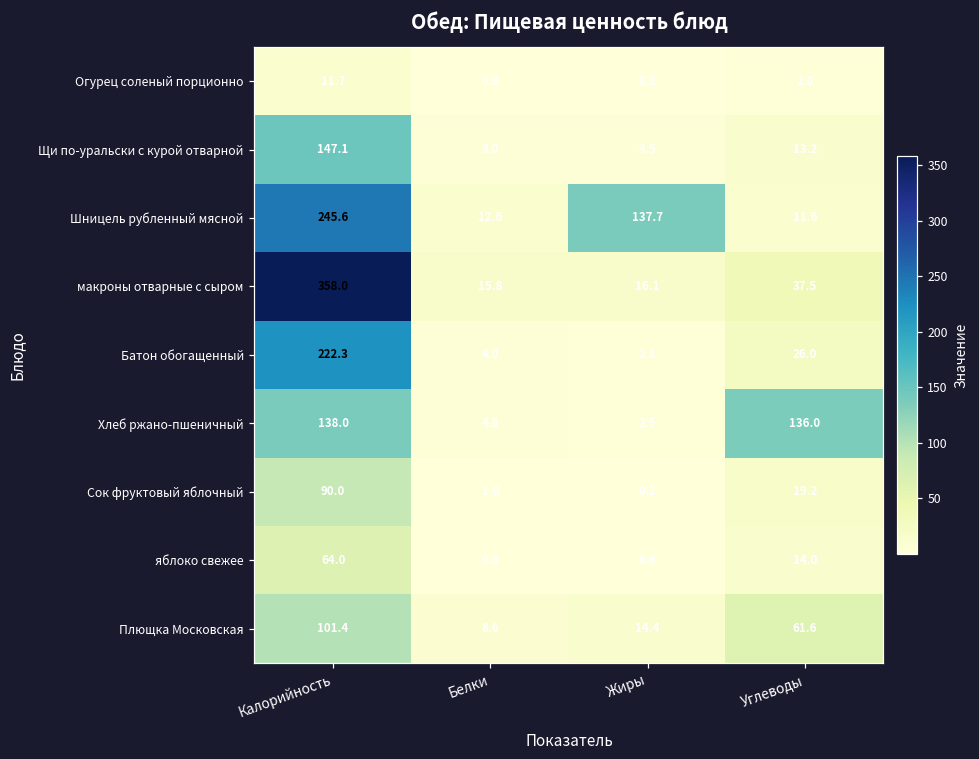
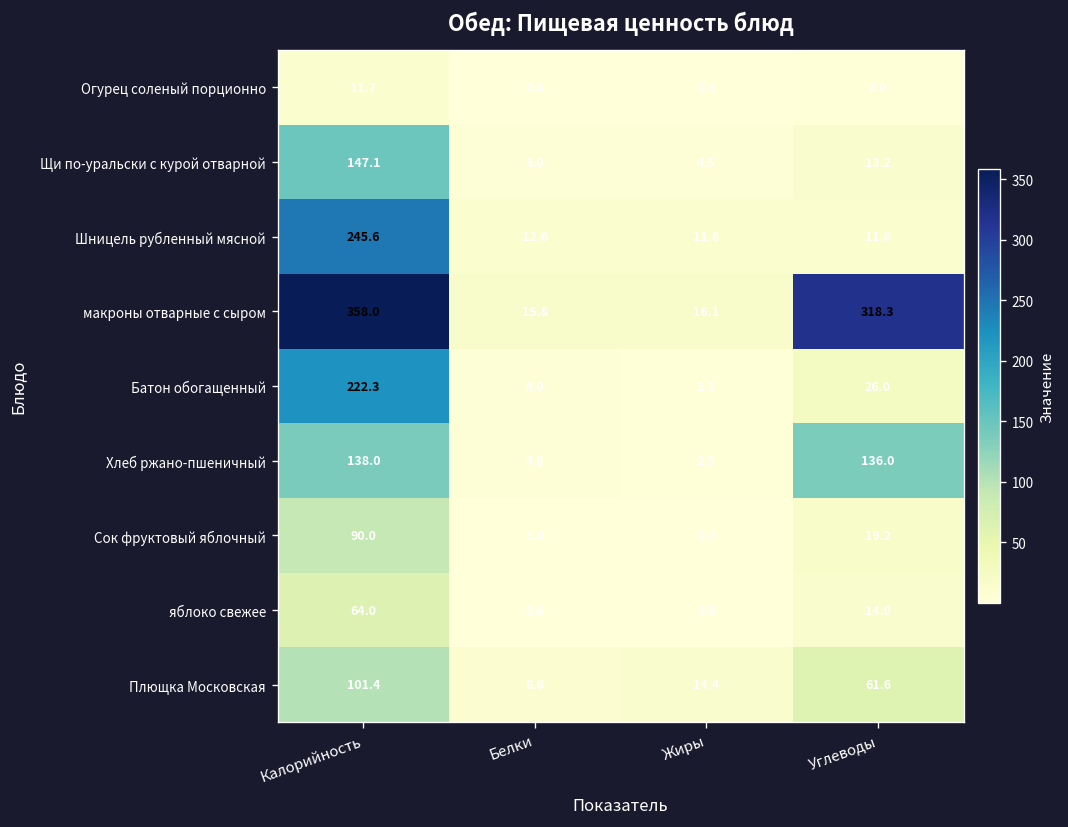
  {
    "Огурец соленый порционно": {
      "Калорийность": 11.7
    },
    "Щи по-уральски с курой отварной": {
      "Калорийность": 147.1,
      "Углеводы": 13.2
    },
    "Шницель рубленный мясной": {
      "Калорийность": 245.6,
      "Белки": 12.6,
-     "Жиры": 137.7,
+     "Жиры": 11.8,
      "Углеводы": 11.6
    },
    "макроны отварные с сыром": {
      "Калорийность": 358.0,
      "Белки": 15.8,
      "Жиры": 16.1,
-     "Углеводы": 37.5
+     "Углеводы": 318.3
    },
    "Батон обогащенный": {
      "Калорийность": 222.3,
      "Углеводы": 26.0
    },
    "Хлеб ржано-пшеничный": {
      "Калорийность": 138.0,
      "Углеводы": 136.0
    },
    "Сок фруктовый яблочный": {
      "Калорийность": 90.0,
      "Углеводы": 19.2
    },
    "яблоко свежее": {
      "Калорийность": 64.0,
      "Углеводы": 14.0
    },
    "Плющка Московская": {
      "Калорийность": 101.4,
      "Жиры": 14.4,
      "Углеводы": 61.6
    }
  }
